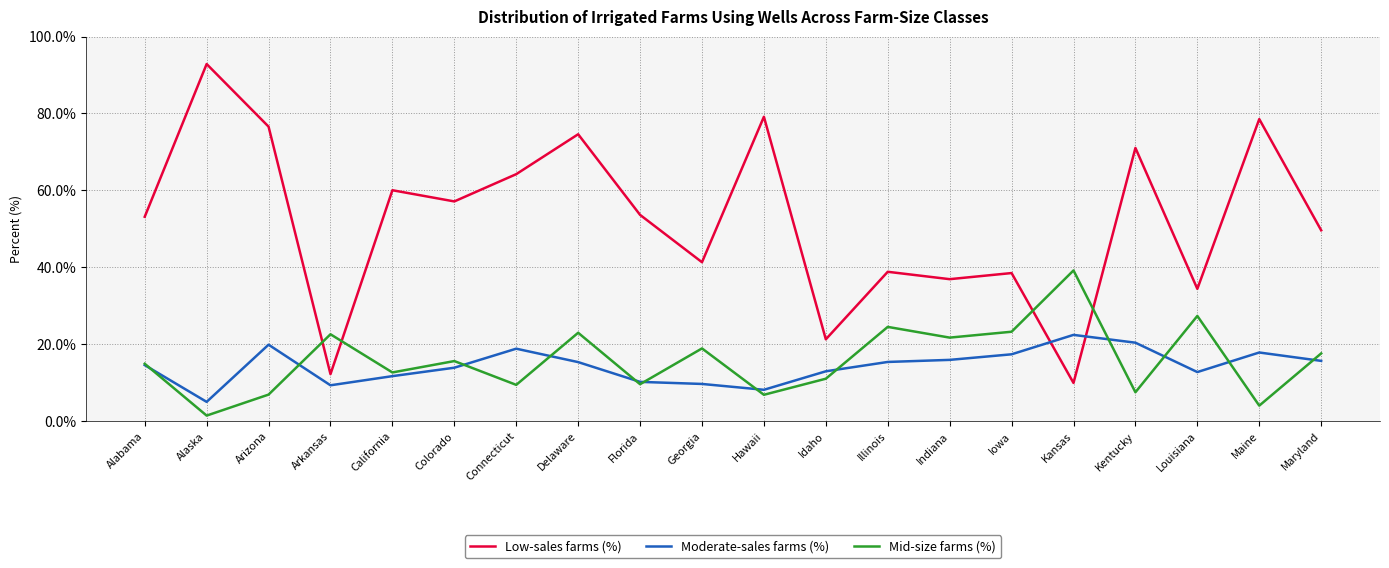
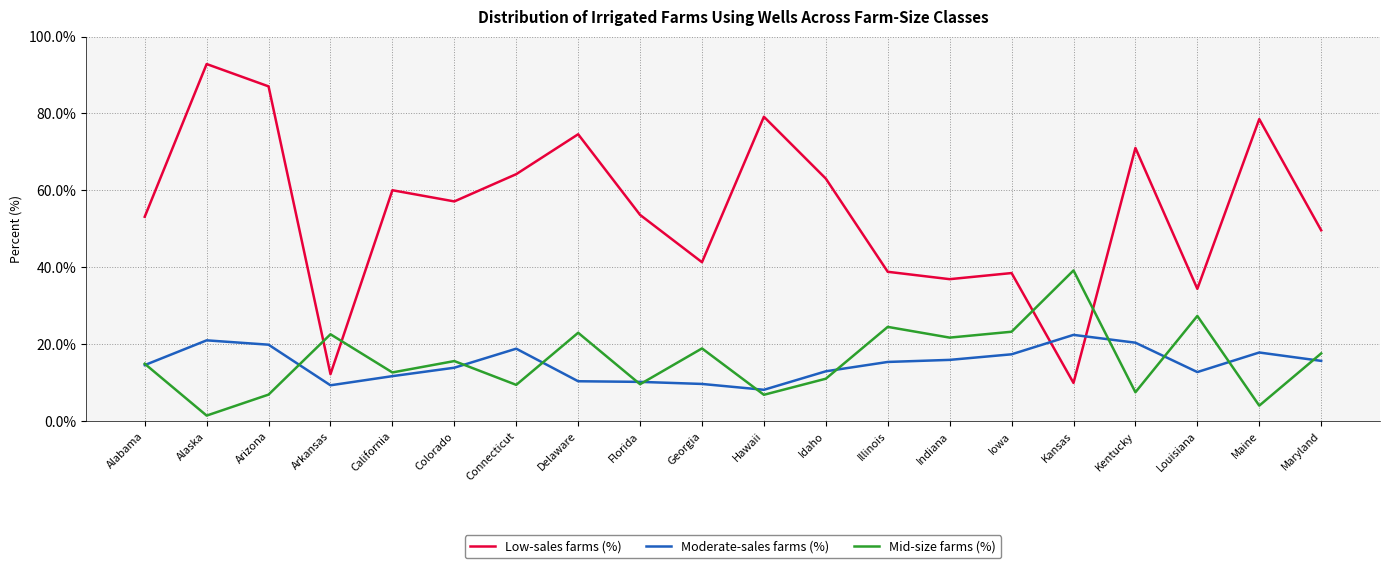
  {
    "Low-sales farms (%)": {
      "Alabama": "53%",
      "Alaska": "93%",
-     "Arizona": "77%",
+     "Arizona": "87%",
      "Arkansas": "12%",
      "California": "60%",
      "Colorado": "57%",
      "Connecticut": "64%",
      "Delaware": "75%",
      "Florida": "54%",
      "Georgia": "41%",
      "Hawaii": "79%",
-     "Idaho": "21%",
+     "Idaho": "63%",
      "Illinois": "39%",
      "Indiana": "37%",
      "Iowa": "39%",
      "Kansas": "10%",
      "Kentucky": "71%",
      "Louisiana": "34%",
      "Maine": "79%",
      "Maryland": "50%"
    },
    "Moderate-sales farms (%)": {
-     "Alaska": "5%",
+     "Alaska": "21%",
      "Arizona": "20%",
      "Arkansas": "9%",
      "California": "12%",
      "Colorado": "14%",
      "Connecticut": "19%",
-     "Delaware": "15%",
+     "Delaware": "10%",
      "Georgia": "10%",
      "Hawaii": "8%",
      "Idaho": "13%",
      "Illinois": "15%",
      "Indiana": "16%",
      "Iowa": "17%",
      "Kansas": "22%",
      "Kentucky": "20%",
      "Louisiana": "13%",
      "Maine": "18%",
      "Maryland": "16%"
    },
    "Mid-size farms (%)": {
      "Alaska": "1%",
      "Arizona": "7%",
      "Arkansas": "23%",
      "California": "13%",
      "Colorado": "16%",
      "Connecticut": "9%",
      "Delaware": "23%",
      "Georgia": "19%",
      "Hawaii": "7%",
      "Idaho": "11%",
      "Illinois": "25%",
      "Indiana": "22%",
      "Iowa": "23%",
      "Kansas": "39%",
      "Kentucky": "8%",
      "Louisiana": "27%",
      "Maine": "4%",
      "Maryland": "18%"
    }
  }
